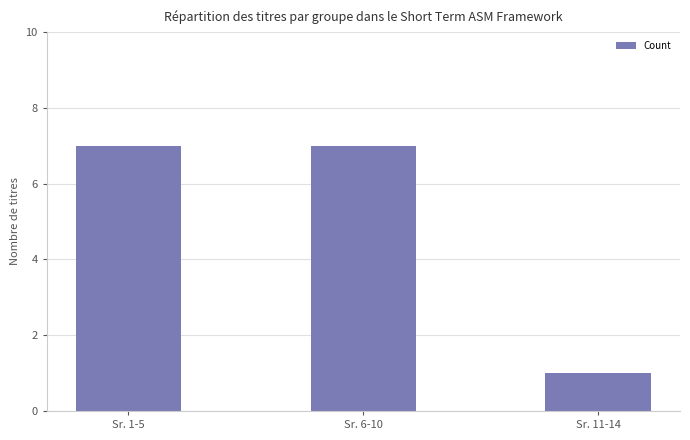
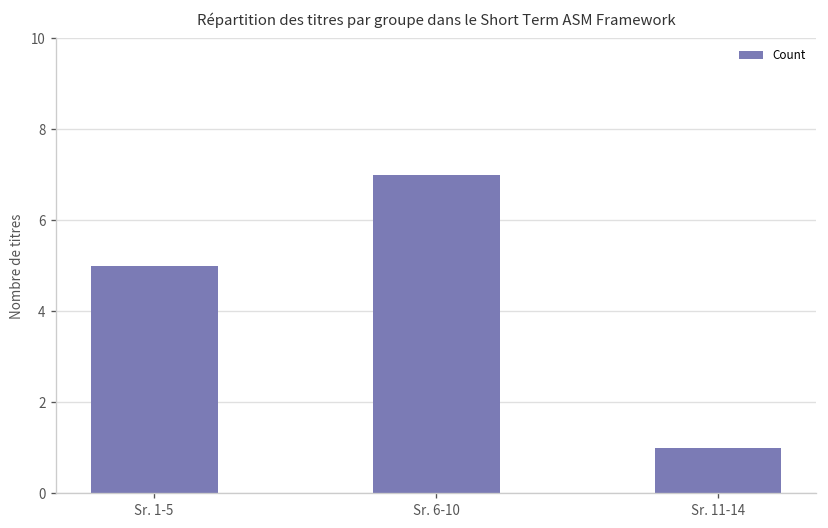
  {
-   "Sr. 1-5": 7,
+   "Sr. 1-5": 5,
    "Sr. 6-10": 7,
    "Sr. 11-14": 1
  }
